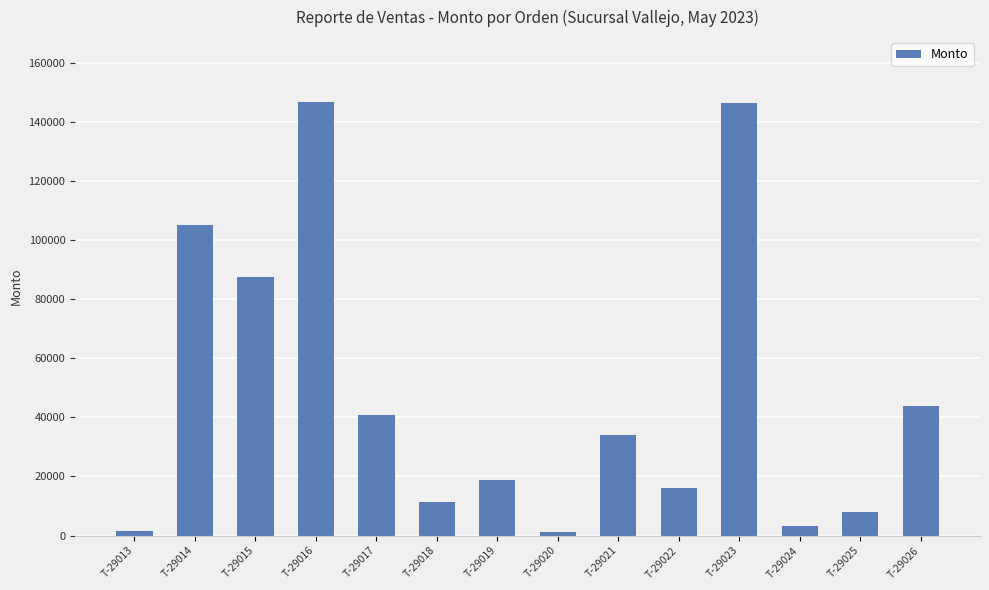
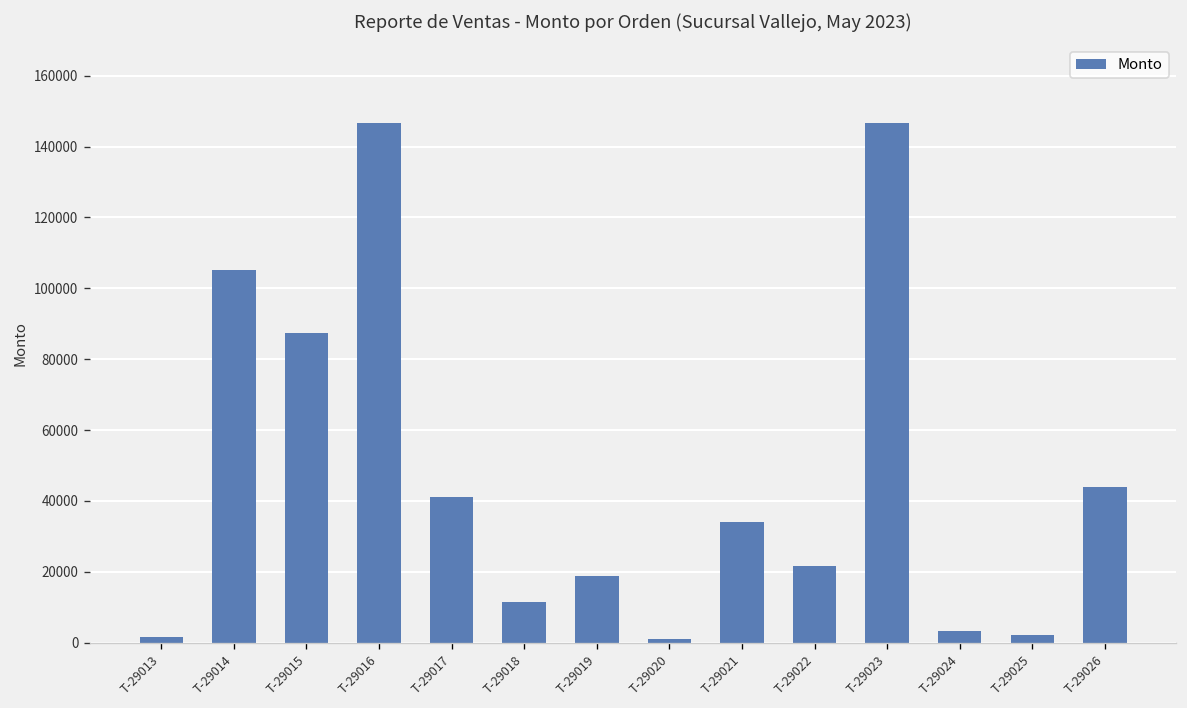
  {
    "T-29013": 2000,
    "T-29014": 105000,
    "T-29015": 88000,
    "T-29016": 147000,
    "T-29017": 41000,
    "T-29018": 11000,
    "T-29019": 19000,
    "T-29020": 1000,
    "T-29021": 34000,
-   "T-29022": 16000,
+   "T-29022": 22000,
    "T-29023": 147000,
    "T-29024": 3000,
-   "T-29025": 8000,
+   "T-29025": 2000,
    "T-29026": 44000
  }
